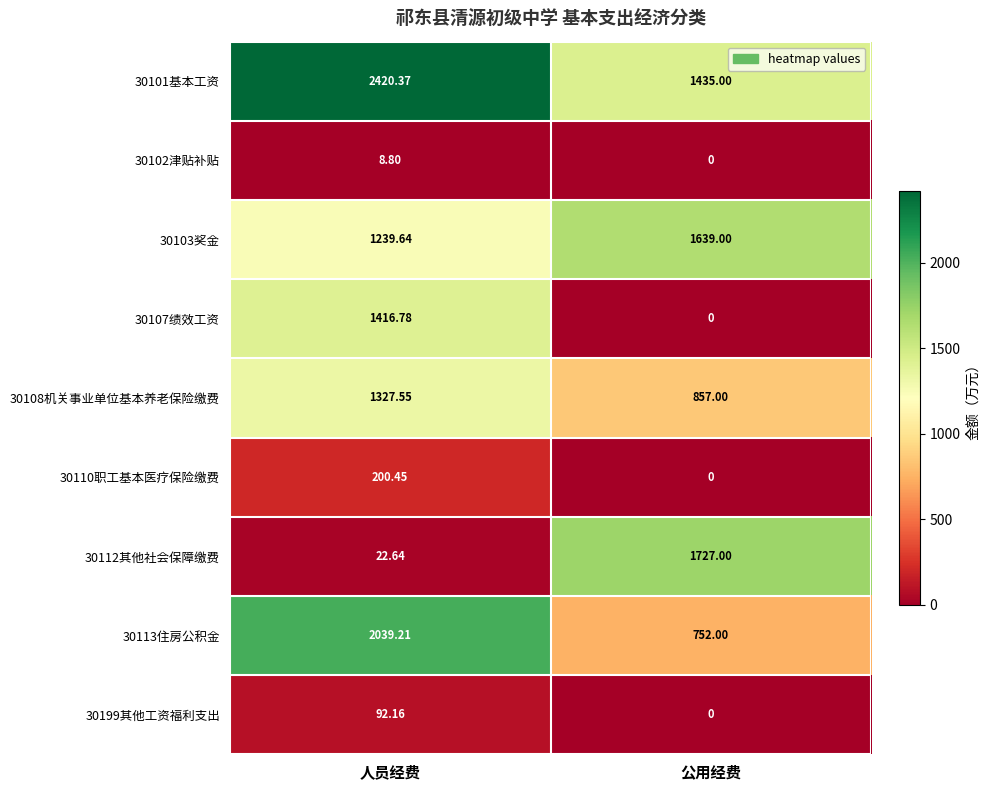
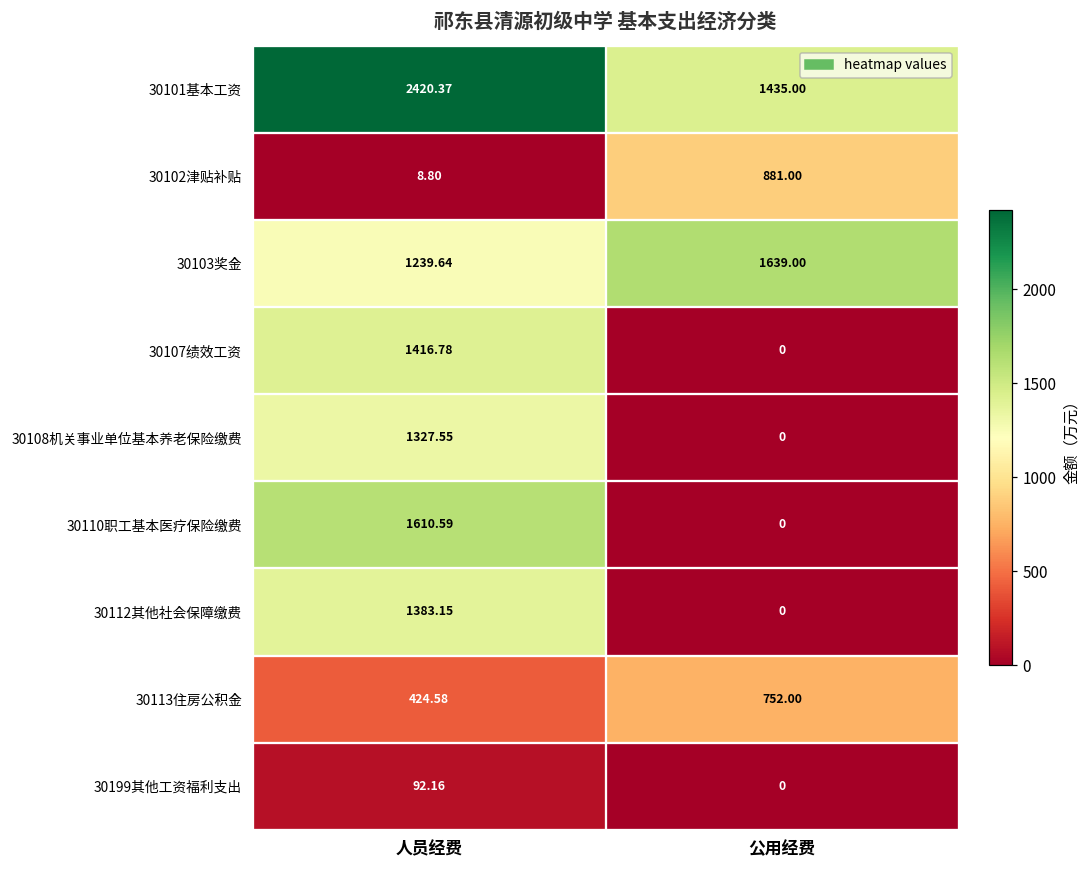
  {
    "30101基本工资": {
      "人员经费": 2420.37,
      "公用经费": 1435.00
    },
    "30102津贴补贴": {
      "人员经费": 8.80,
-     "公用经费": 0
+     "公用经费": 881.00
    },
    "30103奖金": {
      "人员经费": 1239.64,
      "公用经费": 1639.00
    },
    "30107绩效工资": {
      "人员经费": 1416.78,
      "公用经费": 0
    },
    "30108机关事业单位基本养老保险缴费": {
      "人员经费": 1327.55,
-     "公用经费": 857.00
+     "公用经费": 0
    },
    "30110职工基本医疗保险缴费": {
-     "人员经费": 200.45,
+     "人员经费": 1610.59,
      "公用经费": 0
    },
    "30112其他社会保障缴费": {
-     "人员经费": 22.64,
-     "公用经费": 1727.00
+     "人员经费": 1383.15,
+     "公用经费": 0
    },
    "30113住房公积金": {
-     "人员经费": 2039.21,
+     "人员经费": 424.58,
      "公用经费": 752.00
    },
    "30199其他工资福利支出": {
      "人员经费": 92.16,
      "公用经费": 0
    }
  }
